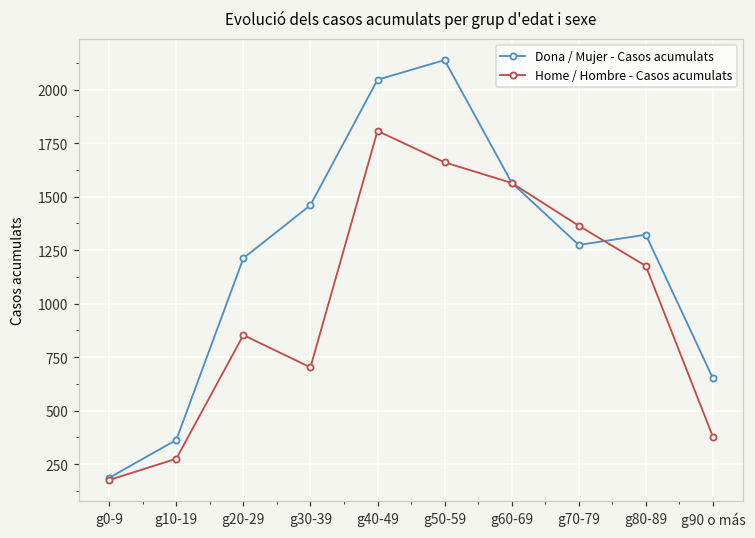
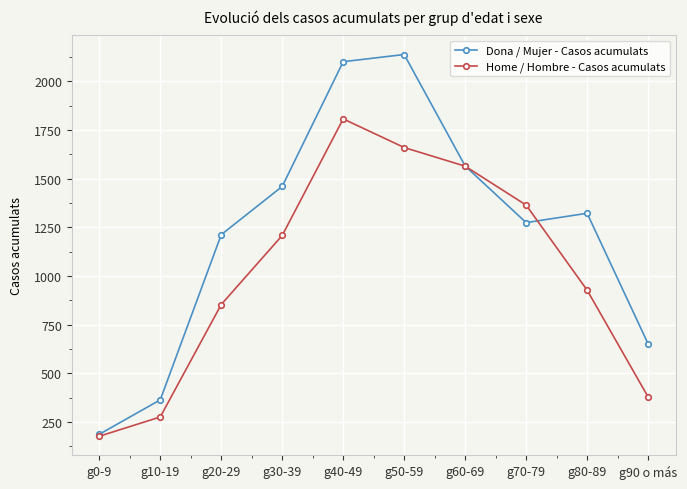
  {
    "Dona / Mujer - Casos acumulats": {
      "g10-19": 360,
      "g20-29": 1210,
      "g30-39": 1460,
-     "g40-49": 2050,
+     "g40-49": 2100,
      "g50-59": 2140,
      "g70-79": 1270,
      "g80-89": 1320,
      "g90 o más": 650
    },
    "Home / Hombre - Casos acumulats": {
      "g10-19": 280,
      "g20-29": 850,
-     "g30-39": 700,
+     "g30-39": 1210,
      "g40-49": 1810,
      "g50-59": 1660,
      "g70-79": 1360,
-     "g80-89": 1180,
+     "g80-89": 930,
      "g90 o más": 380
    }
  }
